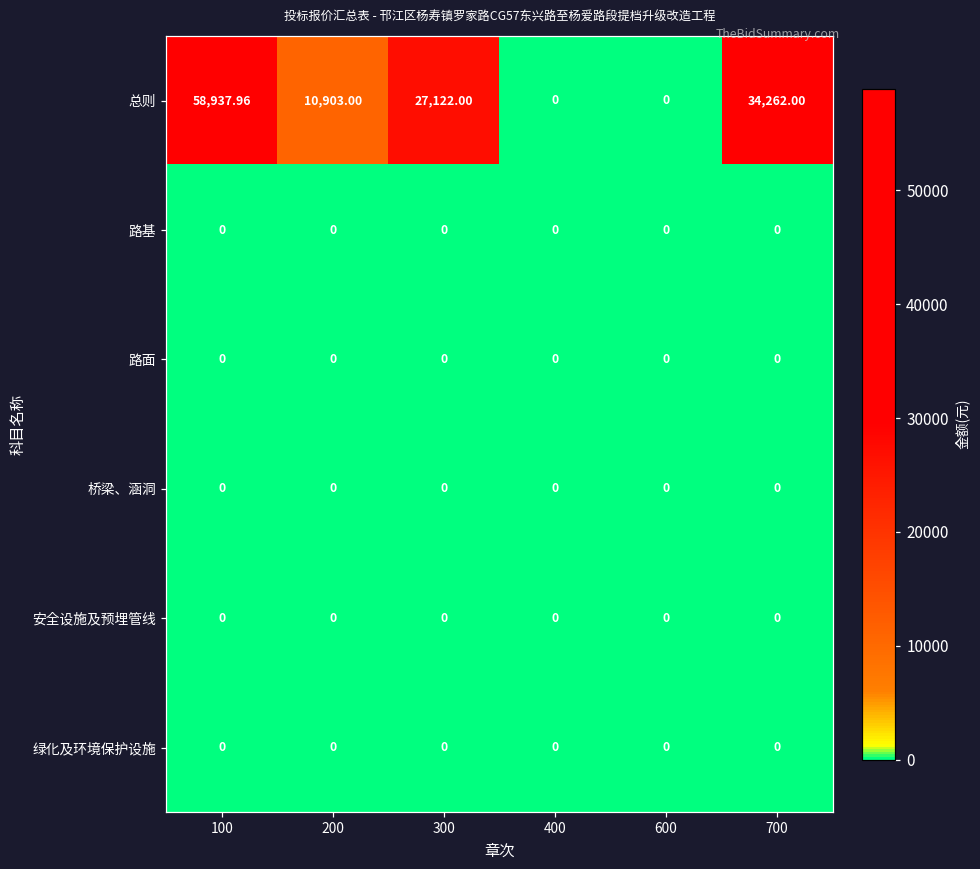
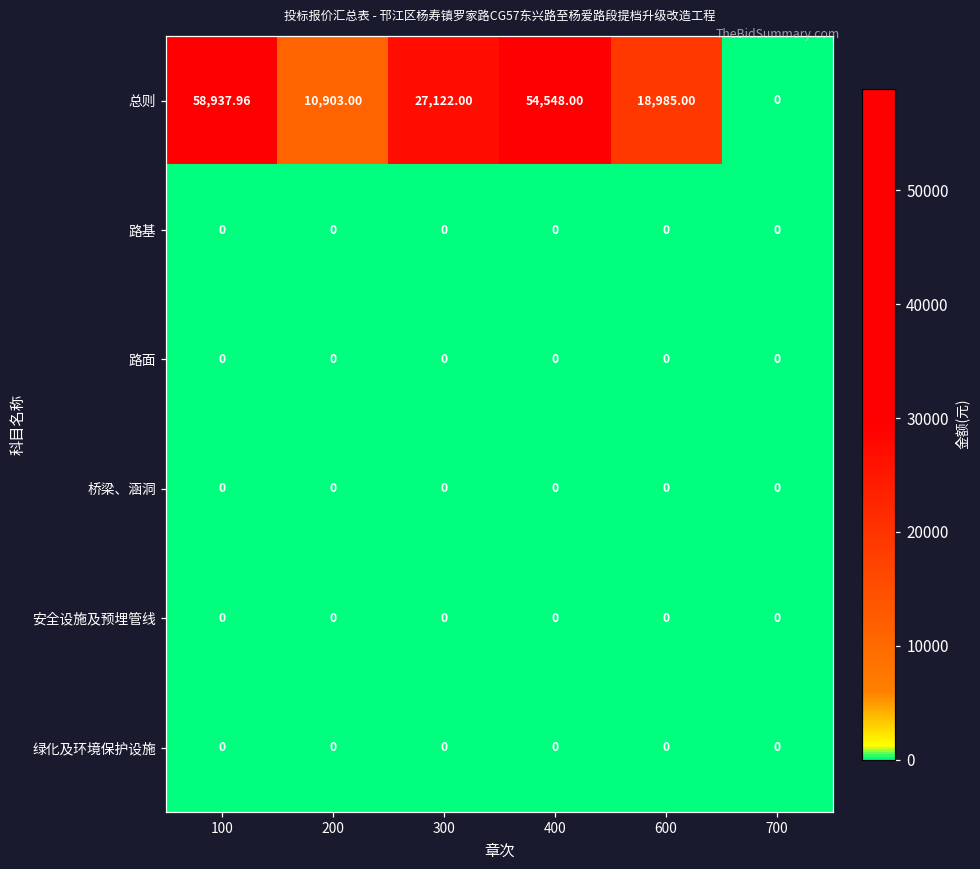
  {
    "总则": {
      "100": "58,937.96",
      "200": "10,903.00",
      "300": "27,122.00",
-     "400": "0",
-     "600": "0",
-     "700": "34,262.00"
+     "400": "54,548.00",
+     "600": "18,985.00",
+     "700": "0"
    },
    "路基": {
      "100": "0",
      "200": "0",
      "300": "0",
      "400": "0",
      "600": "0",
      "700": "0"
    },
    "路面": {
      "100": "0",
      "200": "0",
      "300": "0",
      "400": "0",
      "600": "0",
      "700": "0"
    },
    "桥梁、涵洞": {
      "100": "0",
      "200": "0",
      "300": "0",
      "400": "0",
      "600": "0",
      "700": "0"
    },
    "安全设施及预埋管线": {
      "100": "0",
      "200": "0",
      "300": "0",
      "400": "0",
      "600": "0",
      "700": "0"
    },
    "绿化及环境保护设施": {
      "100": "0",
      "200": "0",
      "300": "0",
      "400": "0",
      "600": "0",
      "700": "0"
    }
  }
